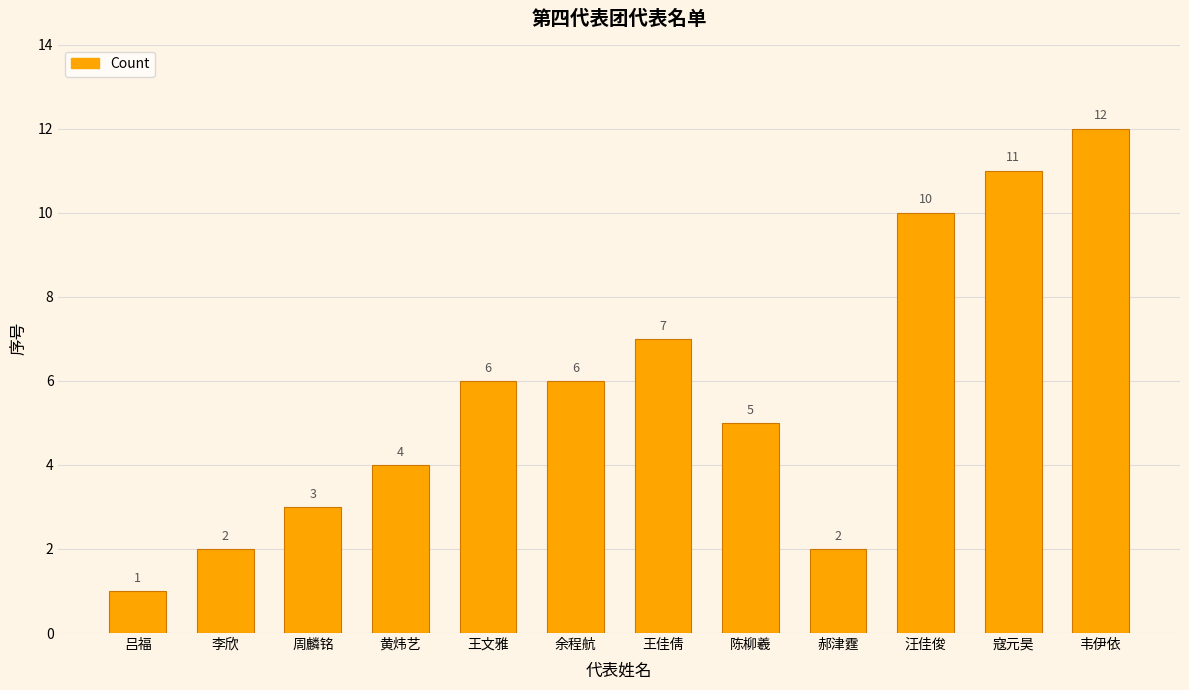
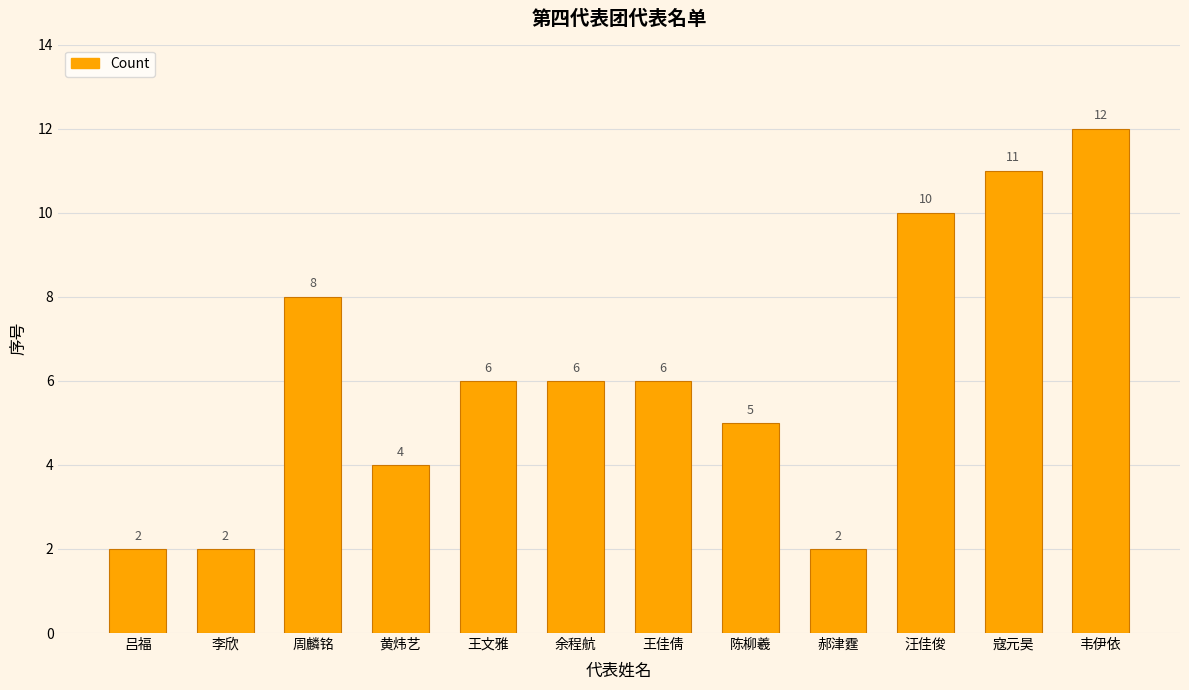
  {
-   "吕福": 1,
+   "吕福": 2,
    "李欣": 2,
-   "周麟铭": 3,
+   "周麟铭": 8,
    "黄炜艺": 4,
    "王文雅": 6,
    "余程航": 6,
-   "王佳倩": 7,
+   "王佳倩": 6,
    "陈柳羲": 5,
    "郝津霆": 2,
    "汪佳俊": 10,
    "寇元昊": 11,
    "韦伊依": 12
  }
